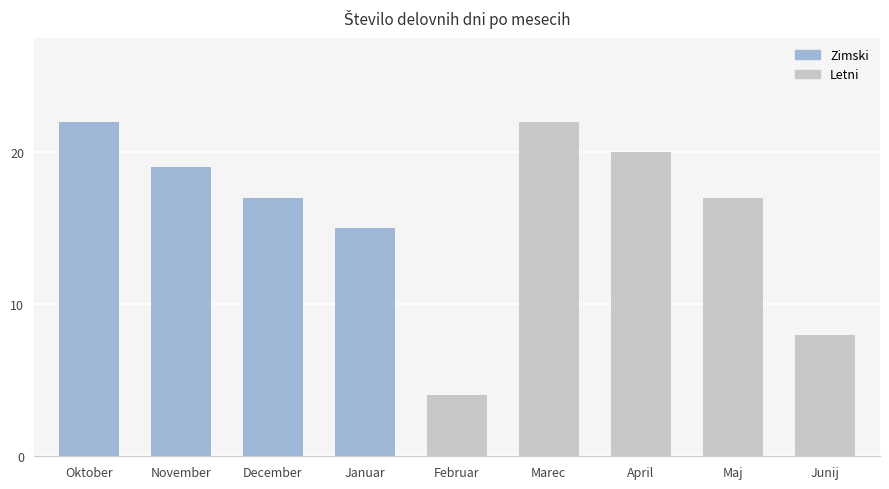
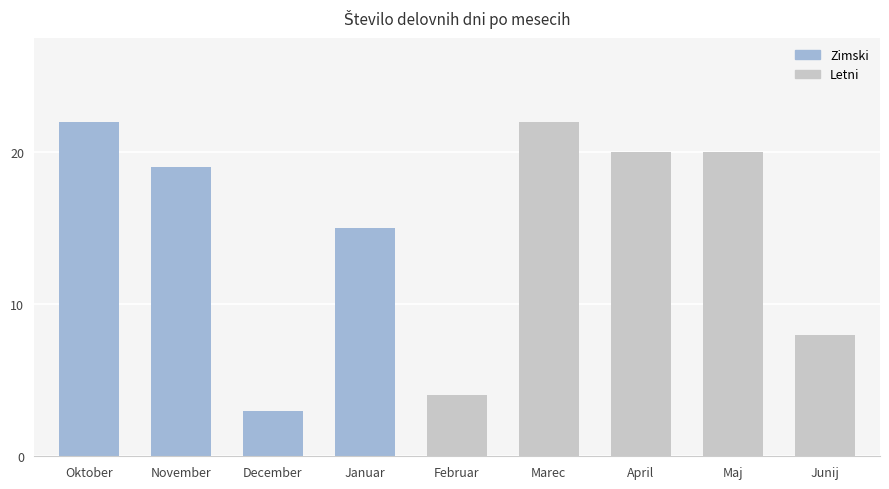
  {
    "Oktober": 22,
    "November": 19,
-   "December": 17,
+   "December": 3,
    "Januar": 15,
    "Februar": 4,
    "Marec": 22,
    "April": 20,
-   "Maj": 17,
+   "Maj": 20,
    "Junij": 8
  }
